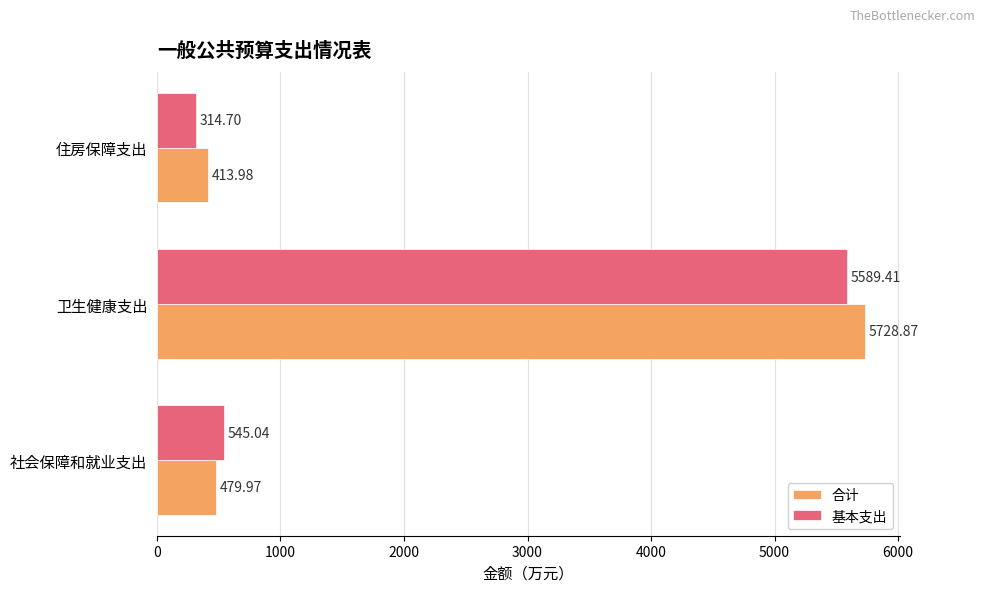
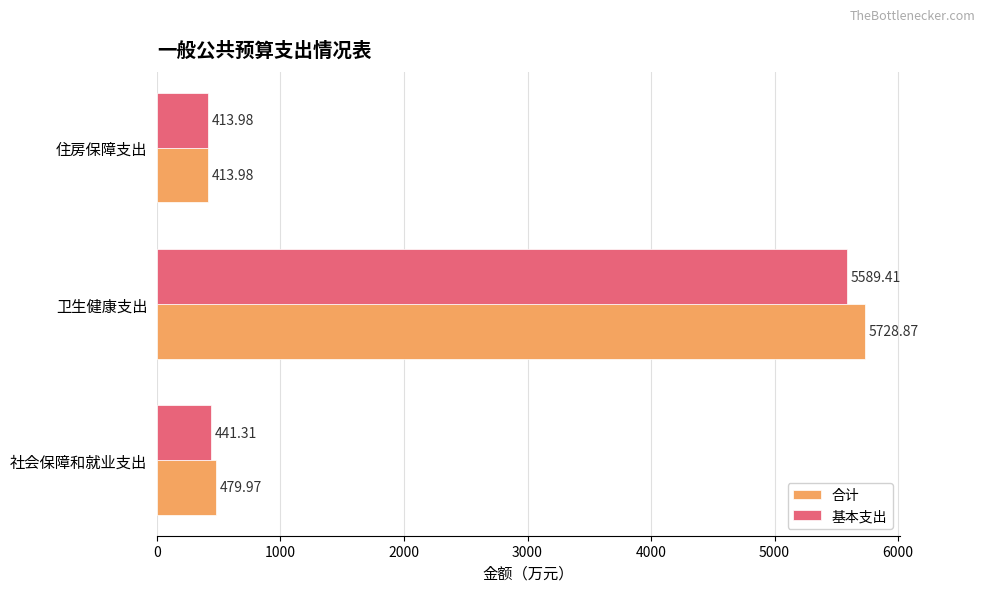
  {
    "合计": {
      "住房保障支出": 413.98,
      "卫生健康支出": 5728.87,
      "社会保障和就业支出": 479.97
    },
    "基本支出": {
-     "住房保障支出": 314.70,
+     "住房保障支出": 413.98,
      "卫生健康支出": 5589.41,
-     "社会保障和就业支出": 545.04
+     "社会保障和就业支出": 441.31
    }
  }
